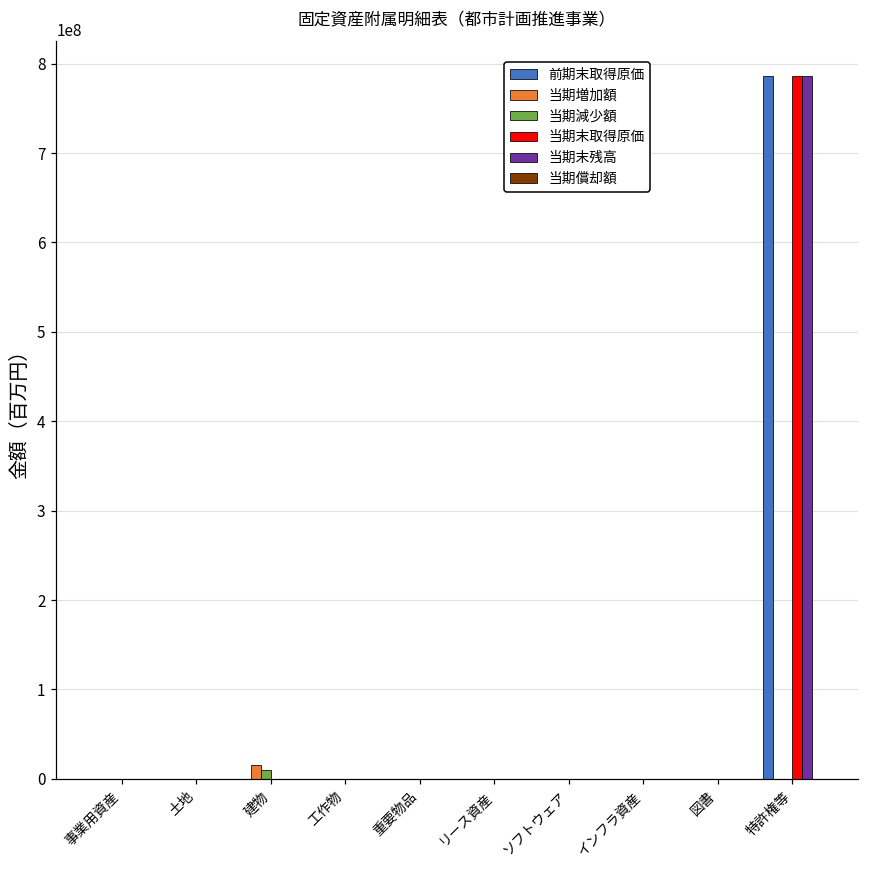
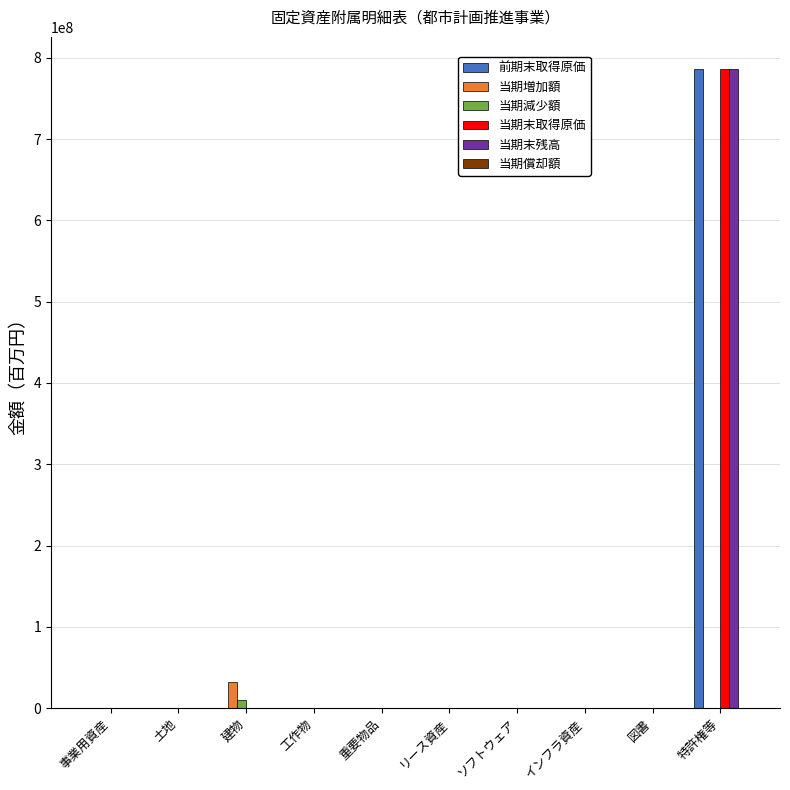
  {
    "前期末取得原価": {
      "事業用資産": 0,
      "土地": 0,
      "建物": 0,
      "工作物": 0,
      "重要物品": 0,
      "リース資産": 0,
      "ソフトウェア": 0,
      "インフラ資産": 0,
      "図書": 0,
      "特許権等": 790000000
    },
    "当期増加額": {
      "事業用資産": 0,
      "土地": 0,
-     "建物": 20000000,
+     "建物": 30000000,
      "工作物": 0,
      "重要物品": 0,
      "リース資産": 0,
      "ソフトウェア": 0,
      "インフラ資産": 0,
      "図書": 0,
      "特許権等": 0
    },
    "当期減少額": {
      "事業用資産": 0,
      "土地": 0,
      "建物": 10000000,
      "工作物": 0,
      "重要物品": 0,
      "リース資産": 0,
      "ソフトウェア": 0,
      "インフラ資産": 0,
      "図書": 0,
      "特許権等": 0
    },
    "当期末取得原価": {
      "事業用資産": 0,
      "土地": 0,
      "建物": 0,
      "工作物": 0,
      "重要物品": 0,
      "リース資産": 0,
      "ソフトウェア": 0,
      "インフラ資産": 0,
      "図書": 0,
      "特許権等": 790000000
    },
    "当期末残高": {
      "事業用資産": 0,
      "土地": 0,
      "建物": 0,
      "工作物": 0,
      "重要物品": 0,
      "リース資産": 0,
      "ソフトウェア": 0,
      "インフラ資産": 0,
      "図書": 0,
      "特許権等": 790000000
    },
    "当期償却額": {
      "事業用資産": 0,
      "土地": 0,
      "建物": 0,
      "工作物": 0,
      "重要物品": 0,
      "リース資産": 0,
      "ソフトウェア": 0,
      "インフラ資産": 0,
      "図書": 0,
      "特許権等": 0
    }
  }
